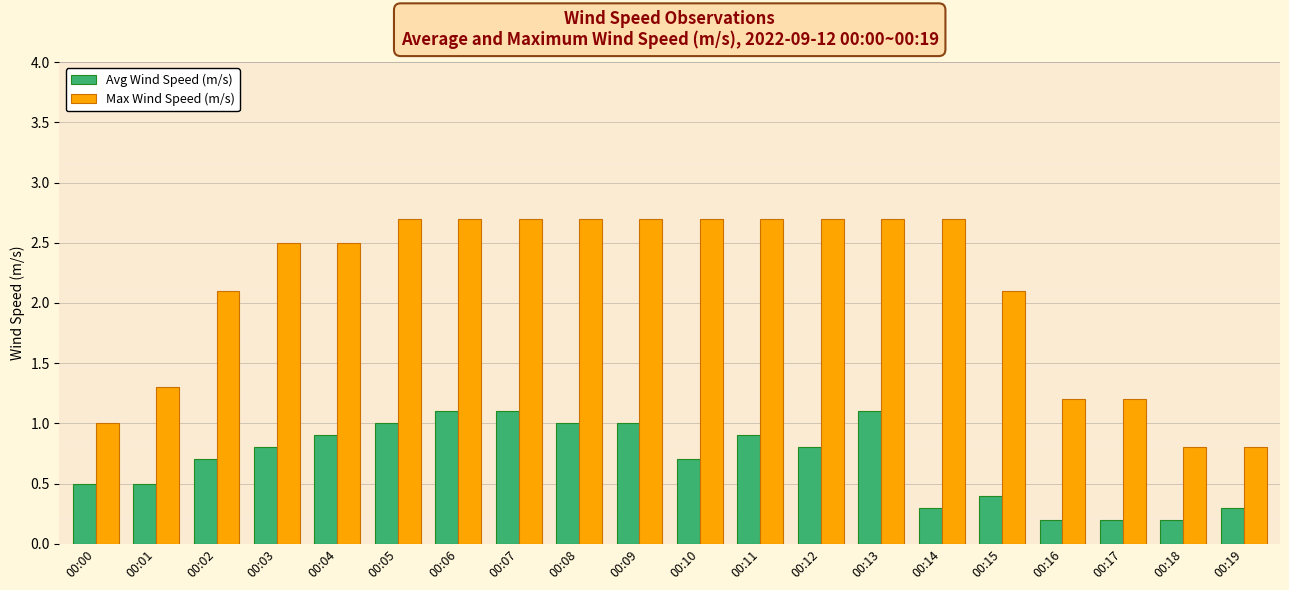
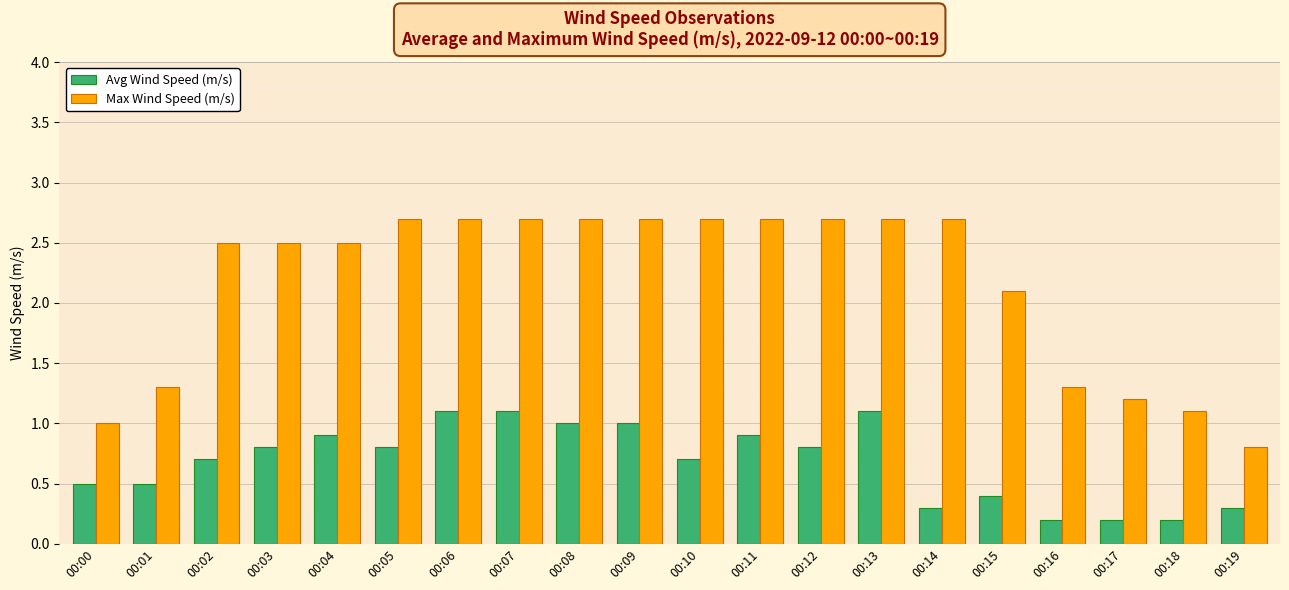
  {
    "Avg Wind Speed (m/s)": {
      "00:00": 0.5,
      "00:01": 0.5,
      "00:02": 0.7,
      "00:03": 0.8,
      "00:04": 0.9,
-     "00:05": 1.0,
+     "00:05": 0.8,
      "00:06": 1.1,
      "00:07": 1.1,
      "00:08": 1.0,
      "00:09": 1.0,
      "00:10": 0.7,
      "00:11": 0.9,
      "00:12": 0.8,
      "00:13": 1.1,
      "00:14": 0.3,
      "00:15": 0.4,
      "00:16": 0.2,
      "00:17": 0.2,
      "00:18": 0.2,
      "00:19": 0.3
    },
    "Max Wind Speed (m/s)": {
      "00:00": 1.0,
      "00:01": 1.3,
-     "00:02": 2.1,
+     "00:02": 2.5,
      "00:03": 2.5,
      "00:04": 2.5,
      "00:05": 2.7,
      "00:06": 2.7,
      "00:07": 2.7,
      "00:08": 2.7,
      "00:09": 2.7,
      "00:10": 2.7,
      "00:11": 2.7,
      "00:12": 2.7,
      "00:13": 2.7,
      "00:14": 2.7,
      "00:15": 2.1,
-     "00:16": 1.2,
+     "00:16": 1.3,
      "00:17": 1.2,
-     "00:18": 0.8,
+     "00:18": 1.1,
      "00:19": 0.8
    }
  }
